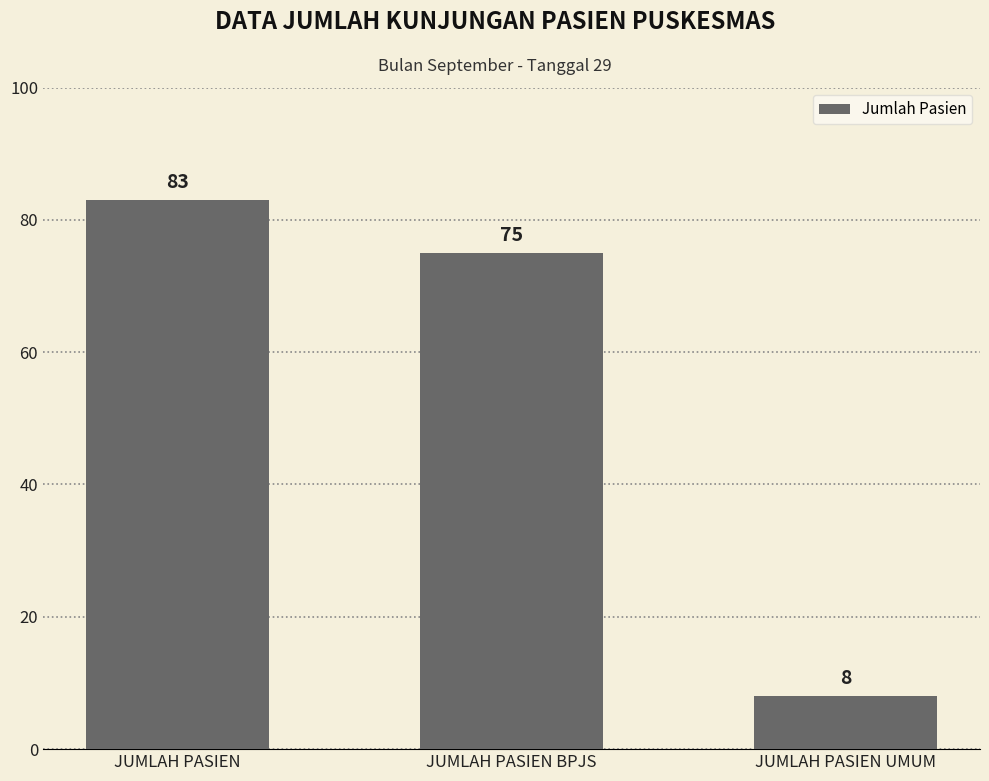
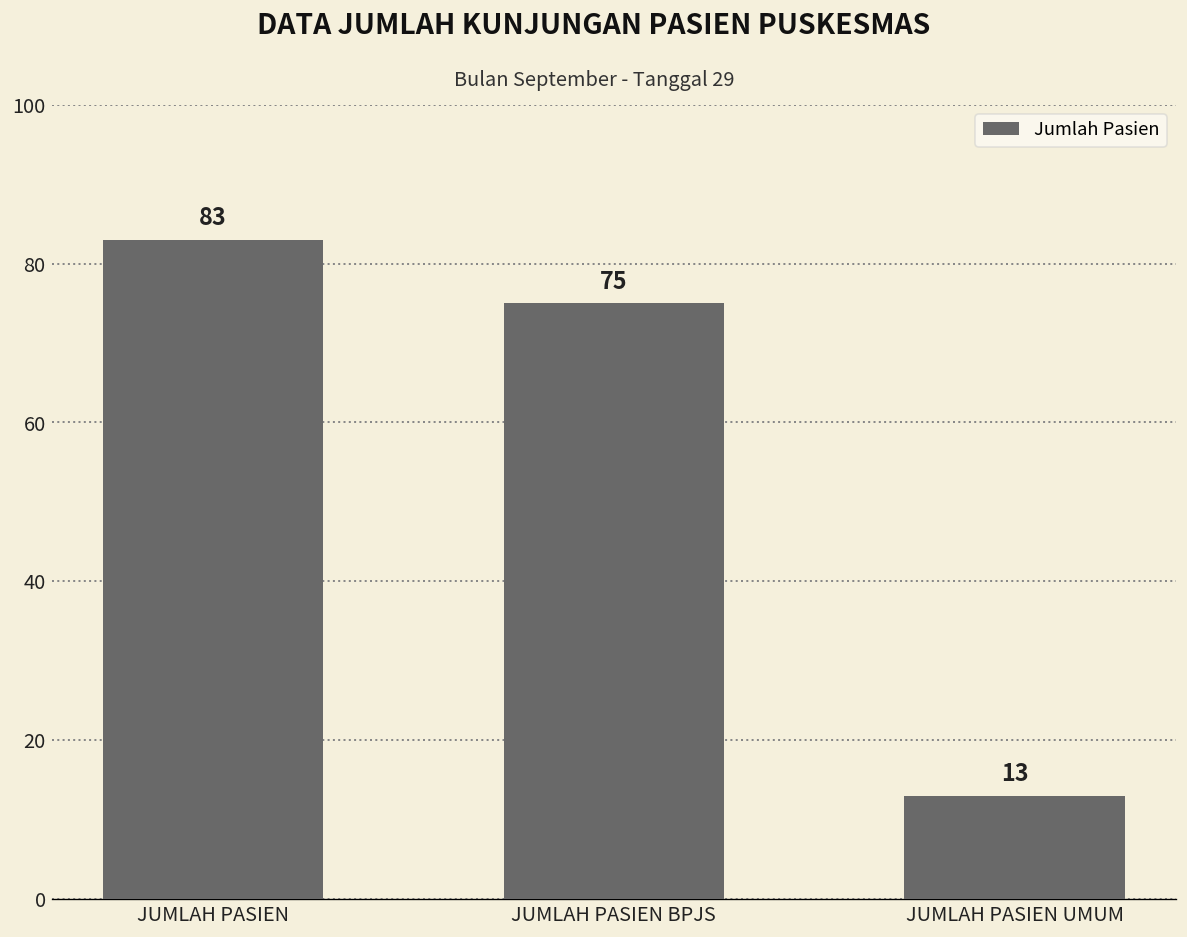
  {
    "JUMLAH PASIEN": 83,
    "JUMLAH PASIEN BPJS": 75,
-   "JUMLAH PASIEN UMUM": 8
+   "JUMLAH PASIEN UMUM": 13
  }
